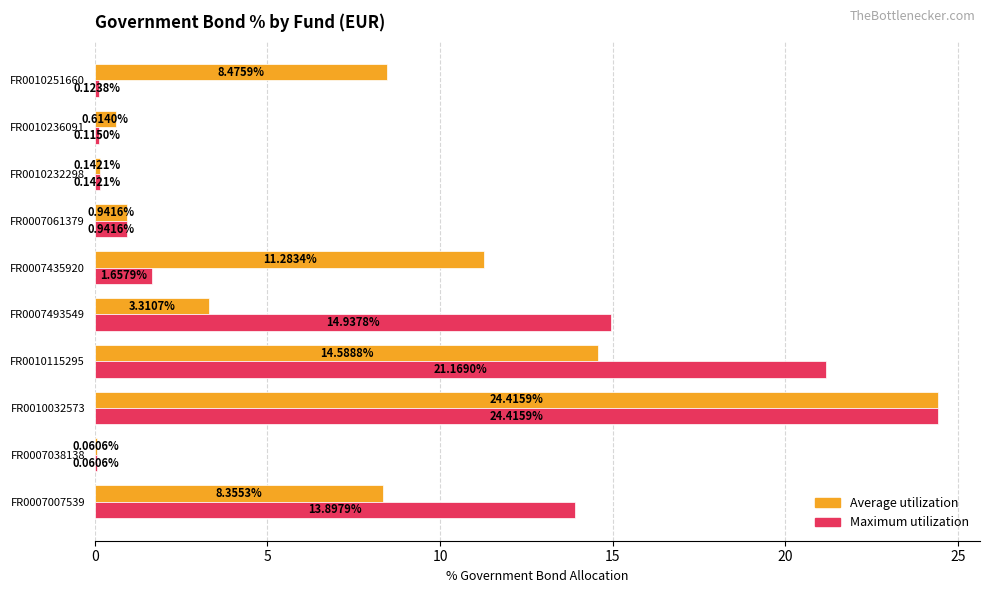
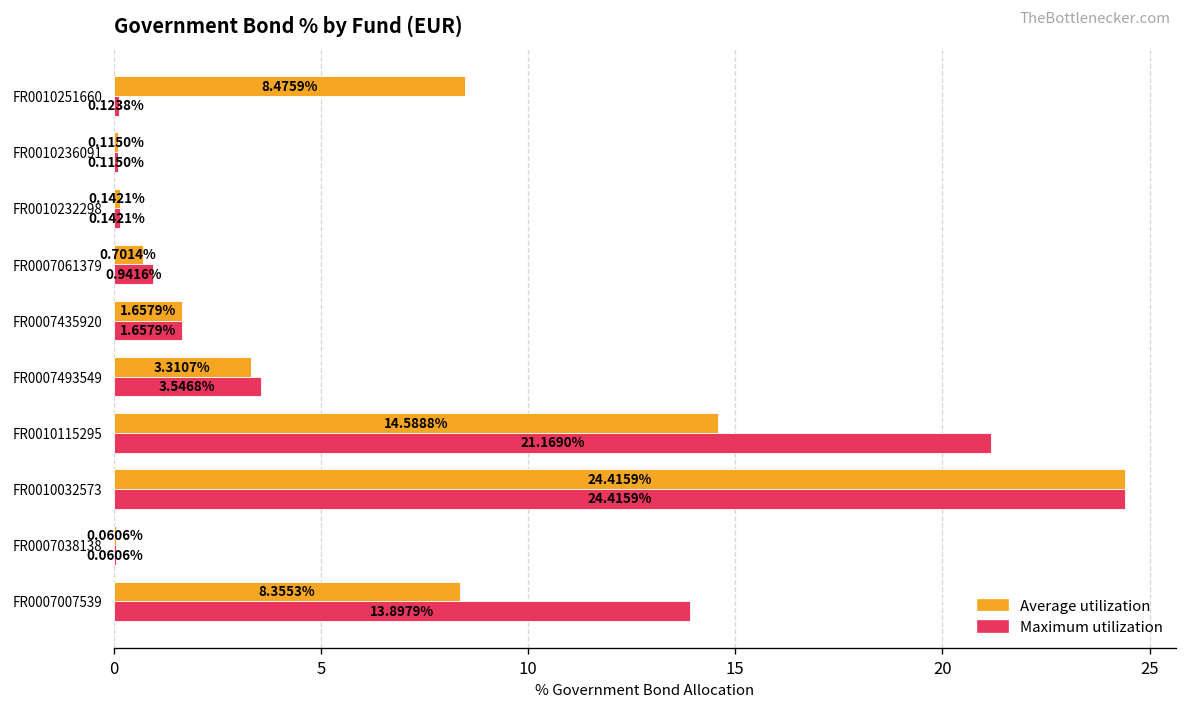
  {
    "Average utilization": {
      "FR0010251660": "8.4759%",
-     "FR0010236091": "0.6140%",
+     "FR0010236091": "0.1150%",
      "FR0010232298": "0.1421%",
-     "FR0007061379": "0.9416%",
-     "FR0007435920": "11.2834%",
+     "FR0007061379": "0.7014%",
+     "FR0007435920": "1.6579%",
      "FR0007493549": "3.3107%",
      "FR0010115295": "14.5888%",
      "FR0010032573": "24.4159%",
      "FR0007038138": "0.0606%",
      "FR0007007539": "8.3553%"
    },
    "Maximum utilization": {
      "FR0010251660": "0.1238%",
      "FR0010236091": "0.1150%",
      "FR0010232298": "0.1421%",
      "FR0007061379": "0.9416%",
      "FR0007435920": "1.6579%",
-     "FR0007493549": "14.9378%",
+     "FR0007493549": "3.5468%",
      "FR0010115295": "21.1690%",
      "FR0010032573": "24.4159%",
      "FR0007038138": "0.0606%",
      "FR0007007539": "13.8979%"
    }
  }
